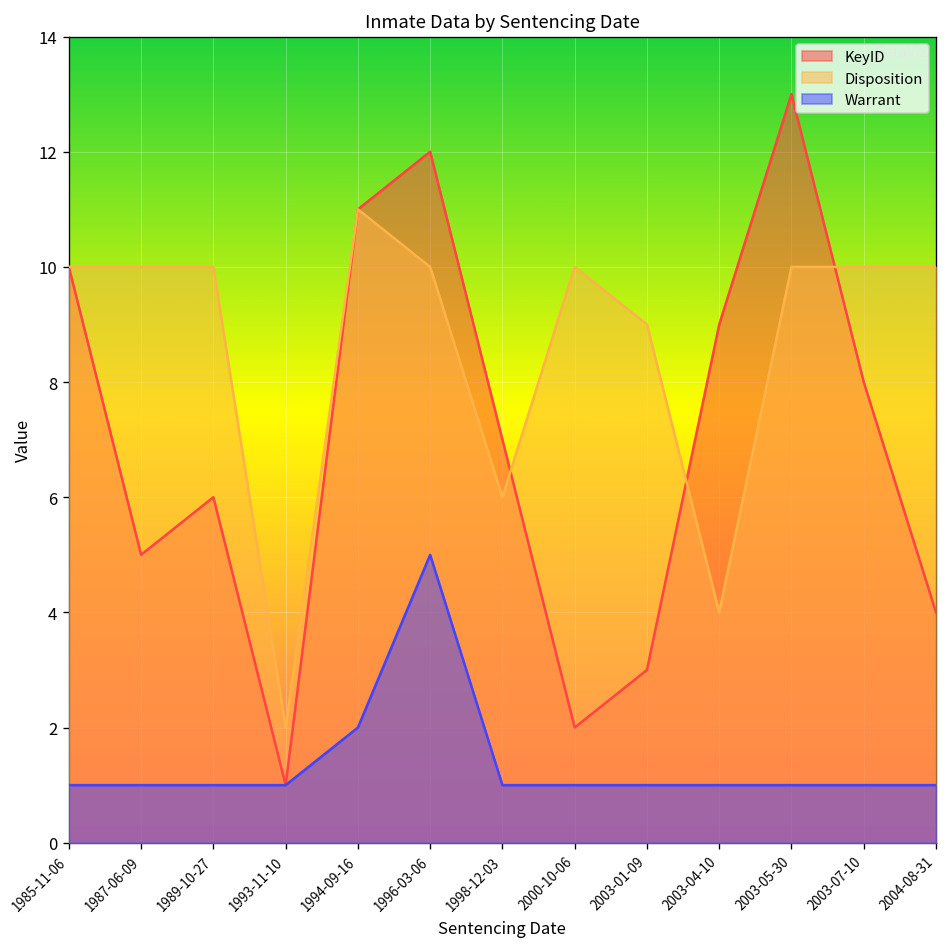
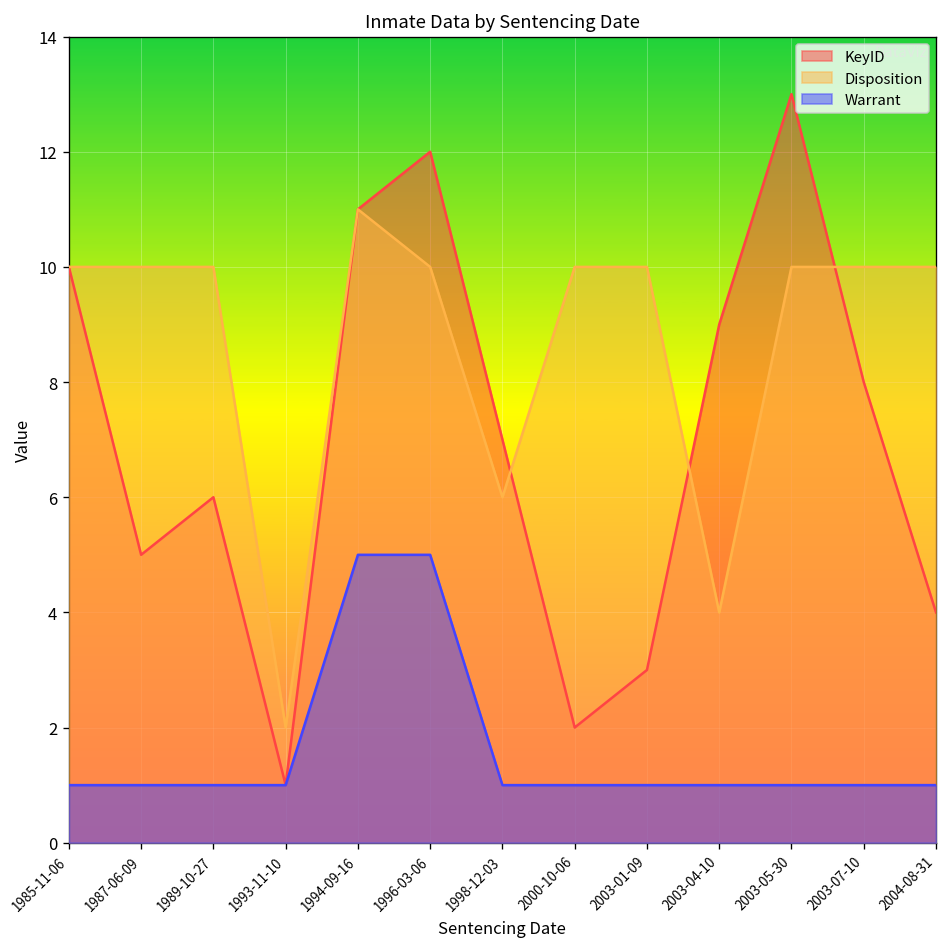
  {
    "KeyID": {
      "1987-06-09": 5,
      "1989-10-27": 6,
      "1996-03-06": 12,
      "1998-12-03": 7,
      "2000-10-06": 2,
      "2003-01-09": 3,
      "2003-04-10": 9,
      "2003-05-30": 13,
      "2003-07-10": 8,
      "2004-08-31": 4
    },
    "Disposition": {
      "1987-06-09": 10,
      "1989-10-27": 10,
      "1993-11-10": 2,
      "1996-03-06": 10,
      "1998-12-03": 6,
      "2000-10-06": 10,
-     "2003-01-09": 9,
+     "2003-01-09": 10,
      "2003-04-10": 4,
      "2003-05-30": 10,
      "2003-07-10": 10,
      "2004-08-31": 10
    },
    "Warrant": {
      "1985-11-06": 1,
      "1987-06-09": 1,
      "1989-10-27": 1,
-     "1994-09-16": 2,
+     "1994-09-16": 5,
      "1996-03-06": 5,
      "1998-12-03": 1,
      "2000-10-06": 1,
      "2003-01-09": 1,
      "2003-04-10": 1,
      "2003-05-30": 1,
      "2003-07-10": 1,
      "2004-08-31": 1
    }
  }
